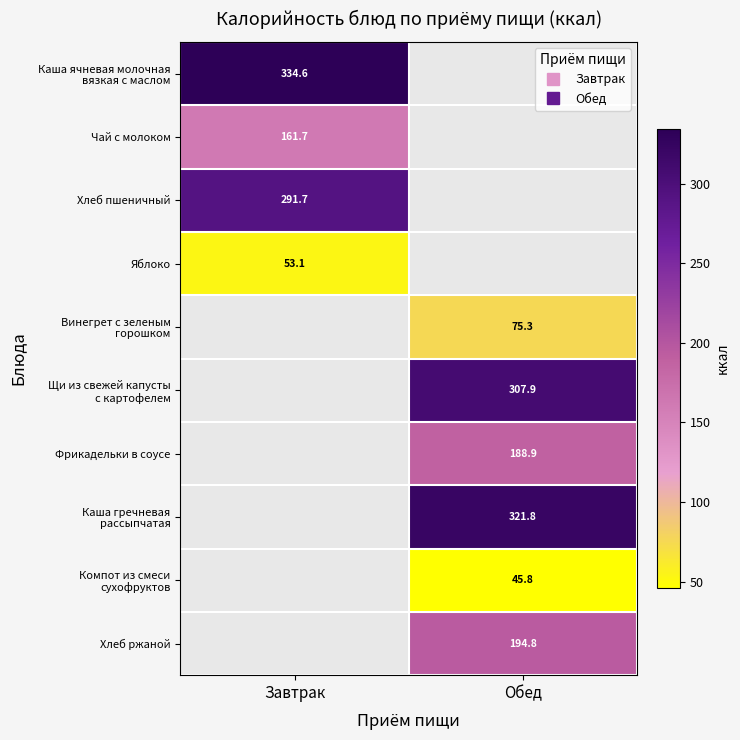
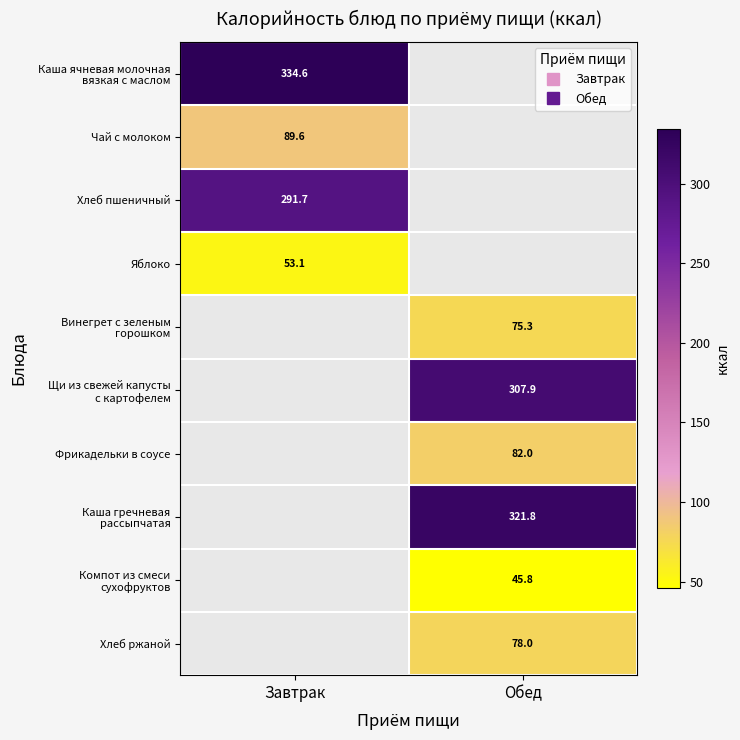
  {
    "Каша ячневая молочная вязкая с маслом": {
      "Завтрак": 334.6
    },
    "Чай с молоком": {
-     "Завтрак": 161.7
+     "Завтрак": 89.6
    },
    "Хлеб пшеничный": {
      "Завтрак": 291.7
    },
    "Яблоко": {
      "Завтрак": 53.1
    },
    "Винегрет с зеленым горошком": {
      "Обед": 75.3
    },
    "Щи из свежей капусты с картофелем": {
      "Обед": 307.9
    },
    "Фрикадельки в соусе": {
-     "Обед": 188.9
+     "Обед": 82.0
    },
    "Каша гречневая рассыпчатая": {
      "Обед": 321.8
    },
    "Компот из смеси сухофруктов": {
      "Обед": 45.8
    },
    "Хлеб ржаной": {
-     "Обед": 194.8
+     "Обед": 78.0
    }
  }
